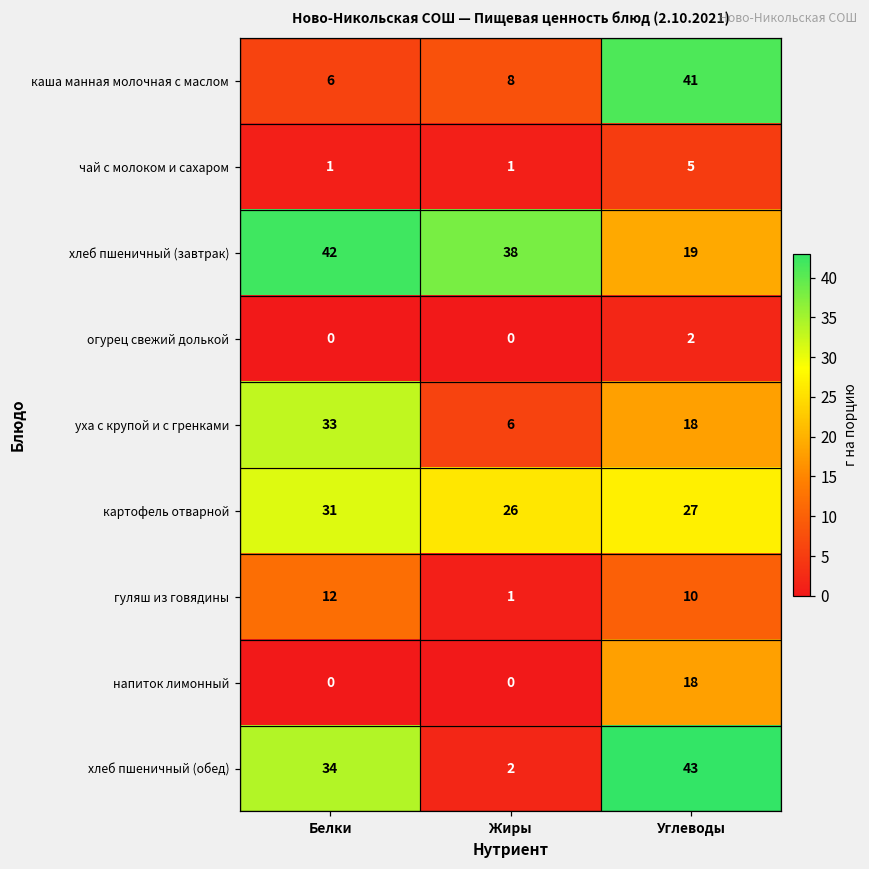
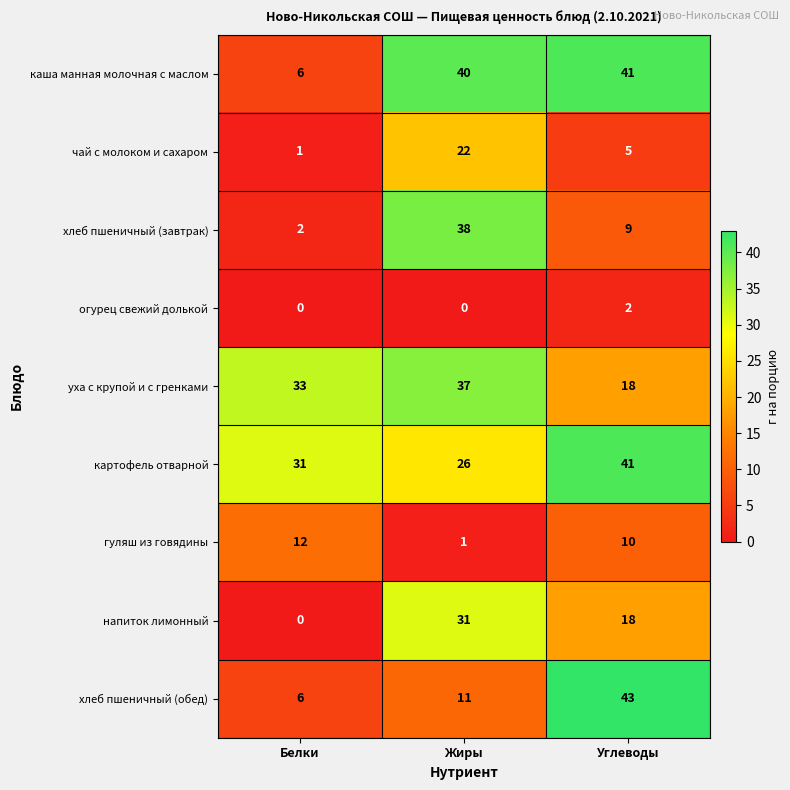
  {
    "каша манная молочная с маслом": {
      "Белки": 6,
-     "Жиры": 8,
+     "Жиры": 40,
      "Углеводы": 41
    },
    "чай с молоком и сахаром": {
      "Белки": 1,
-     "Жиры": 1,
+     "Жиры": 22,
      "Углеводы": 5
    },
    "хлеб пшеничный (завтрак)": {
-     "Белки": 42,
+     "Белки": 2,
      "Жиры": 38,
-     "Углеводы": 19
+     "Углеводы": 9
    },
    "огурец свежий долькой": {
      "Белки": 0,
      "Жиры": 0,
      "Углеводы": 2
    },
    "уха с крупой и с гренками": {
      "Белки": 33,
-     "Жиры": 6,
+     "Жиры": 37,
      "Углеводы": 18
    },
    "картофель отварной": {
      "Белки": 31,
      "Жиры": 26,
-     "Углеводы": 27
+     "Углеводы": 41
    },
    "гуляш из говядины": {
      "Белки": 12,
      "Жиры": 1,
      "Углеводы": 10
    },
    "напиток лимонный": {
      "Белки": 0,
-     "Жиры": 0,
+     "Жиры": 31,
      "Углеводы": 18
    },
    "хлеб пшеничный (обед)": {
-     "Белки": 34,
-     "Жиры": 2,
+     "Белки": 6,
+     "Жиры": 11,
      "Углеводы": 43
    }
  }
